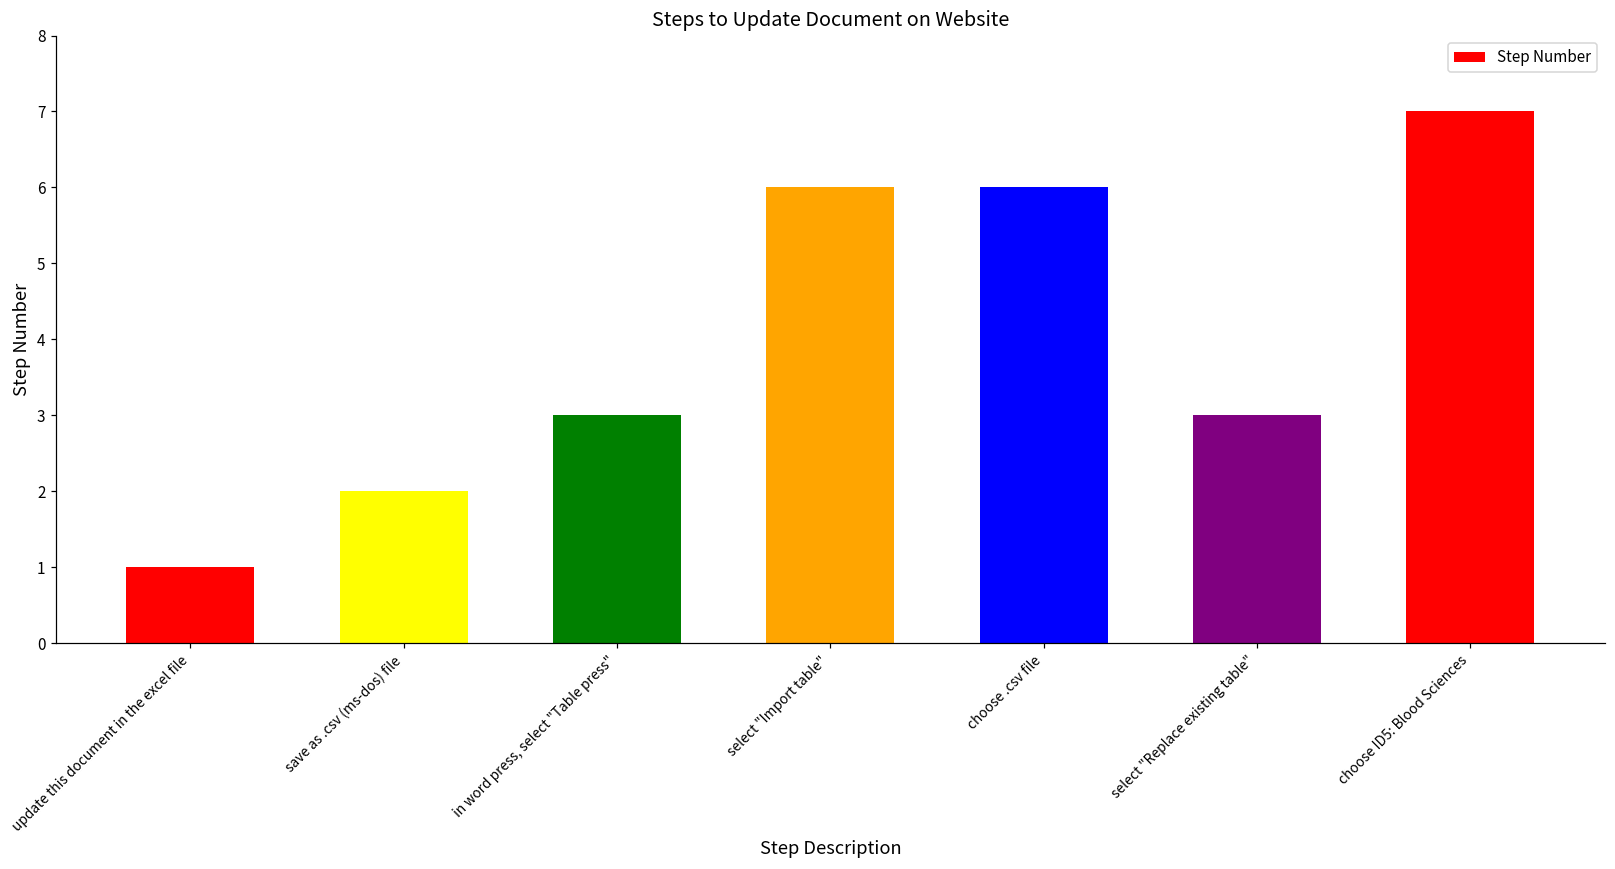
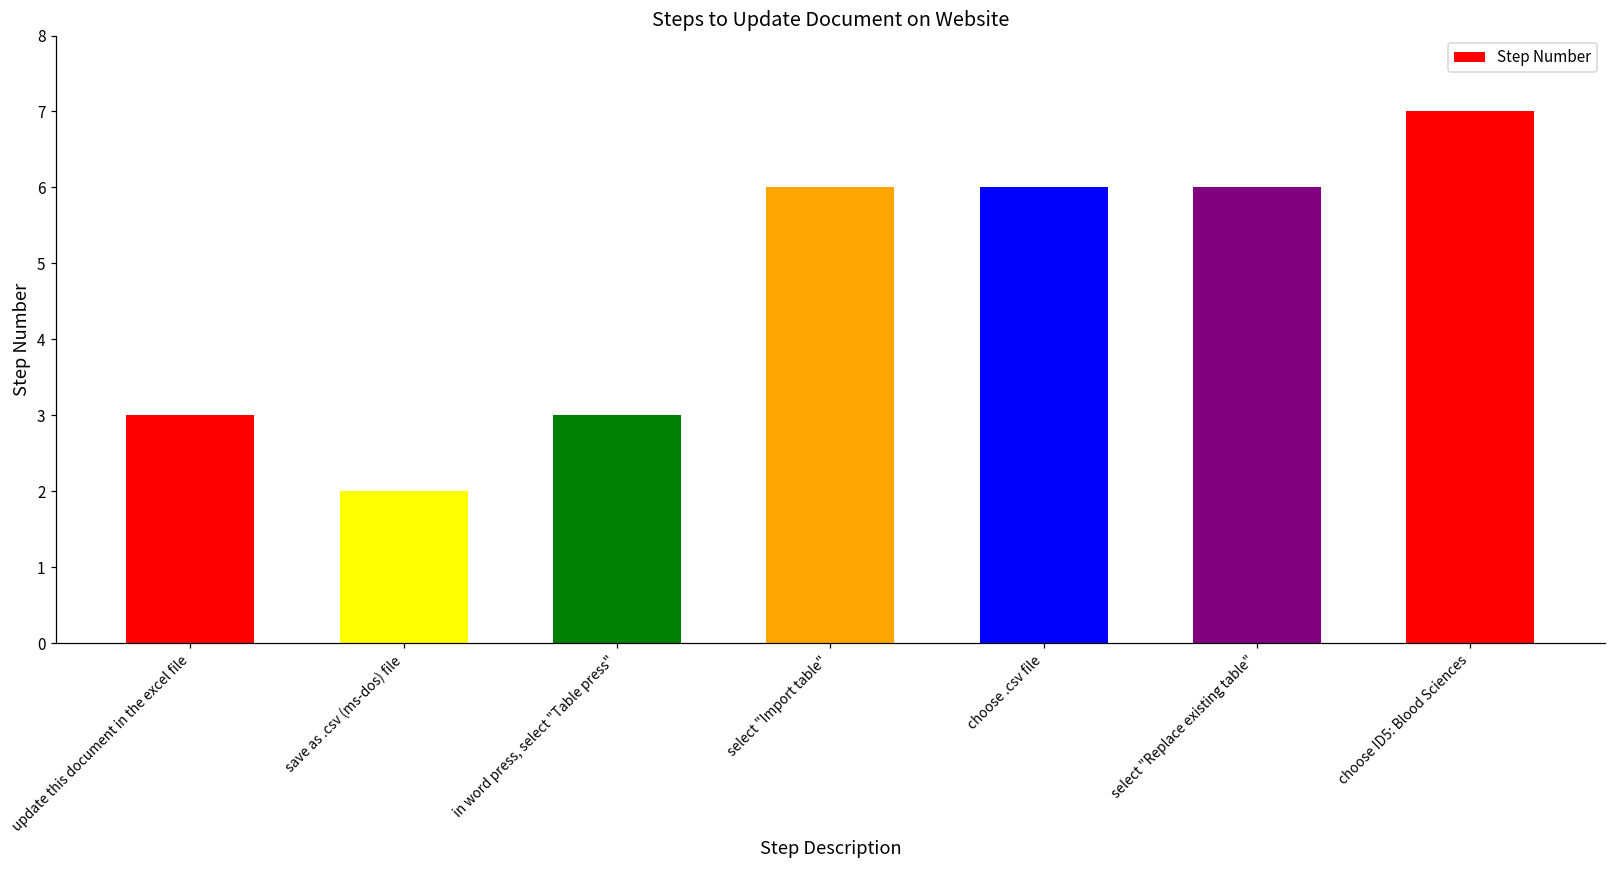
  {
-   "update this document in the excel file": 1,
+   "update this document in the excel file": 3,
    "save as .csv (ms-dos) file": 2,
    "in word press, select \"Table press\"": 3,
    "select \"Import table\"": 6,
    "choose .csv file": 6,
-   "select \"Replace existing table\"": 3,
+   "select \"Replace existing table\"": 6,
    "choose ID5: Blood Sciences": 7
  }
